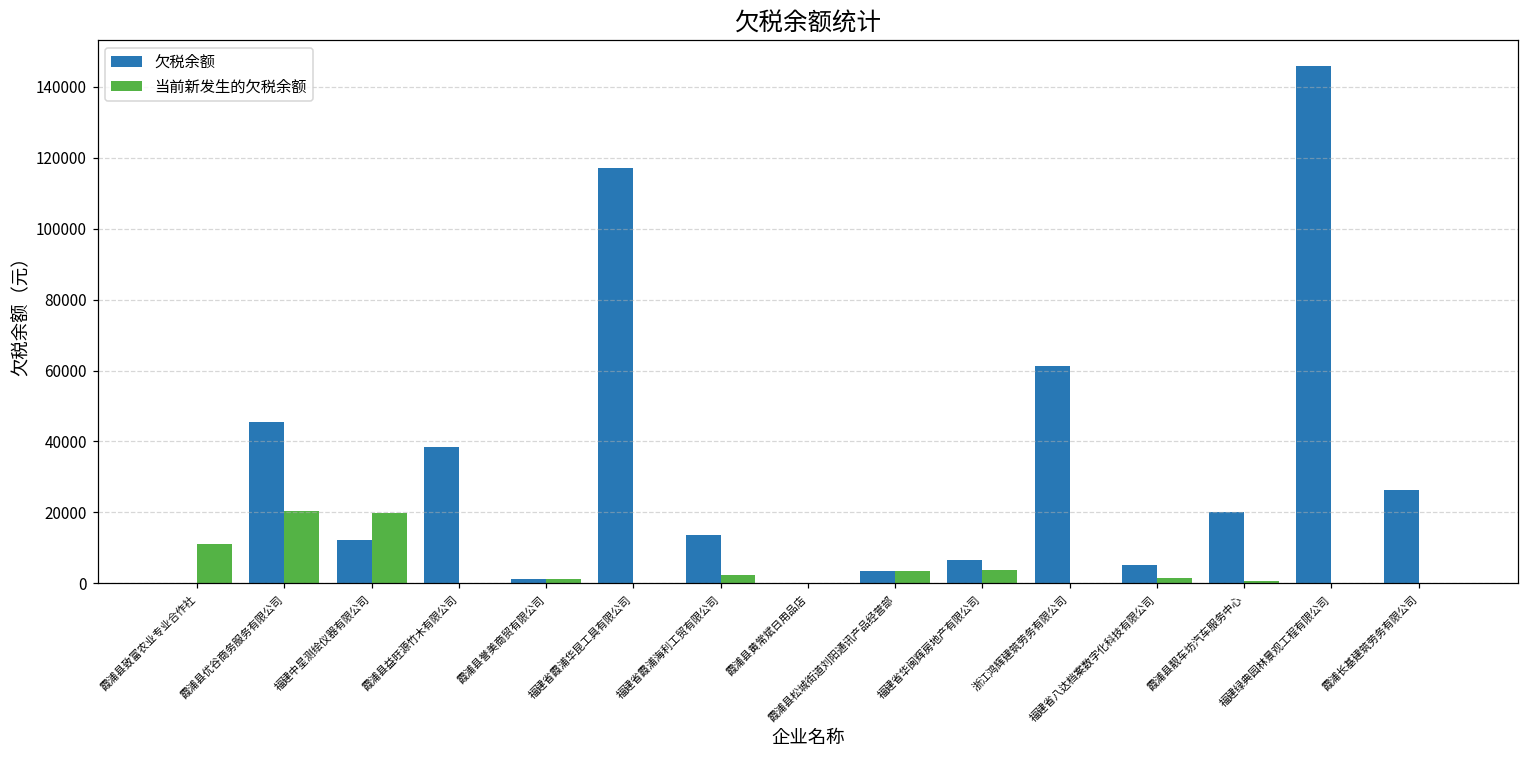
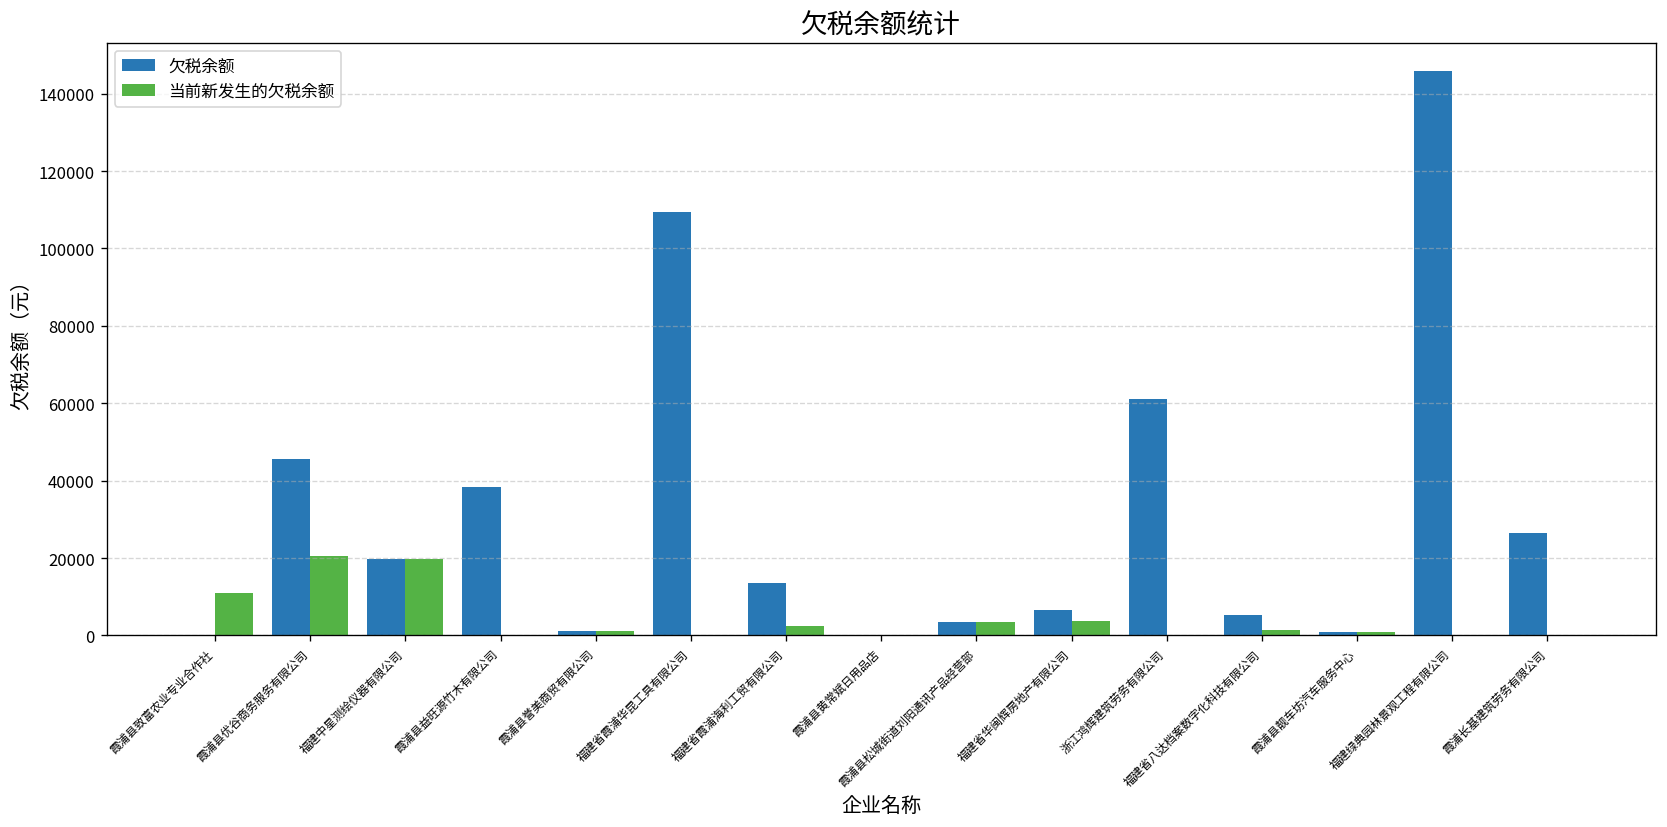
  {
    "欠税余额": {
      "霞浦县优谷商务服务有限公司": 46000,
-     "福建中星测绘仪器有限公司": 12000,
+     "福建中星测绘仪器有限公司": 20000,
      "霞浦县益旺源竹木有限公司": 38000,
      "霞浦县誉美商贸有限公司": 1000,
-     "福建省霞浦华昆工具有限公司": 117000,
+     "福建省霞浦华昆工具有限公司": 110000,
      "福建省霞浦海利工贸有限公司": 14000,
      "霞浦县松城街道刘阳通讯产品经营部": 3000,
      "福建省华闽辉房地产有限公司": 7000,
      "浙江鸿辉建筑劳务有限公司": 61000,
      "福建省八达档案数字化科技有限公司": 5000,
-     "霞浦县靓车坊汽车服务中心": 20000,
+     "霞浦县靓车坊汽车服务中心": 1000,
      "福建绿典园林景观工程有限公司": 146000,
      "霞浦长基建筑劳务有限公司": 26000
    },
    "当前新发生的欠税余额": {
      "霞浦县致富农业专业合作社": 11000,
      "霞浦县优谷商务服务有限公司": 20000,
      "福建中星测绘仪器有限公司": 20000,
      "霞浦县益旺源竹木有限公司": 0,
      "霞浦县誉美商贸有限公司": 1000,
      "福建省霞浦华昆工具有限公司": 0,
      "福建省霞浦海利工贸有限公司": 2000,
      "霞浦县松城街道刘阳通讯产品经营部": 3000,
      "福建省华闽辉房地产有限公司": 4000,
      "浙江鸿辉建筑劳务有限公司": 0,
      "福建省八达档案数字化科技有限公司": 1000,
      "霞浦县靓车坊汽车服务中心": 1000,
      "福建绿典园林景观工程有限公司": 0,
      "霞浦长基建筑劳务有限公司": 0
    }
  }
